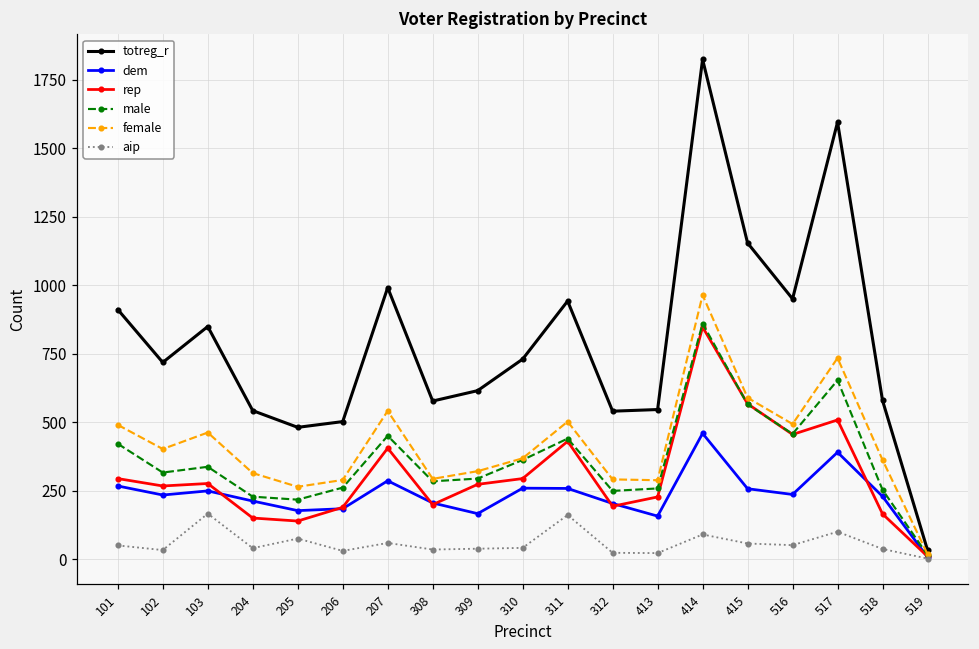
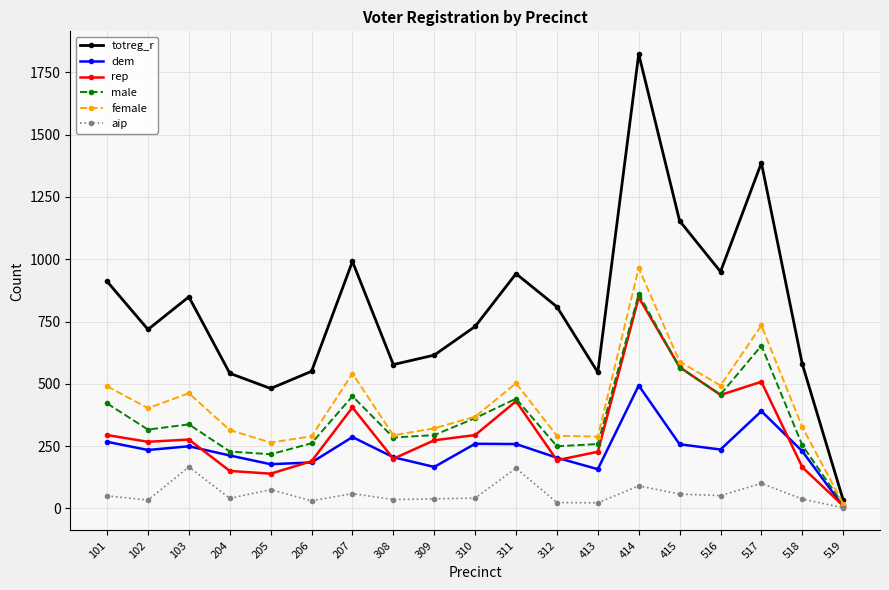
  {
    "totreg_r": {
      "101": 910,
      "102": 720,
      "103": 850,
      "204": 540,
      "205": 480,
-     "206": 500,
+     "206": 550,
      "207": 990,
      "308": 580,
      "309": 620,
      "310": 730,
      "311": 940,
-     "312": 540,
+     "312": 810,
      "413": 550,
      "414": 1820,
      "415": 1150,
      "516": 950,
-     "517": 1600,
+     "517": 1390,
      "518": 580,
      "519": 30
    },
    "dem": {
      "101": 270,
      "102": 230,
      "103": 250,
      "204": 210,
      "205": 180,
      "207": 290,
      "309": 170,
      "310": 260,
      "311": 260,
      "413": 160,
-     "414": 460,
+     "414": 490,
      "415": 260,
      "516": 240,
      "517": 390,
      "518": 230
    },
    "rep": {
      "101": 290,
      "102": 270,
      "103": 280,
      "204": 150,
      "205": 140,
      "207": 410,
      "309": 270,
      "310": 290,
      "413": 230,
      "414": 850,
      "517": 510,
      "518": 170
    },
    "male": {
      "101": 420,
      "102": 320,
      "103": 340,
      "204": 230,
      "205": 220,
      "206": 260,
      "207": 450,
      "309": 290,
      "312": 250,
      "413": 260,
      "414": 860,
      "517": 650,
      "518": 250
    },
    "female": {
      "101": 490,
      "102": 400,
      "103": 460,
      "204": 310,
      "205": 260,
      "206": 290,
      "207": 540,
      "309": 320,
      "311": 500,
      "312": 290,
      "413": 290,
      "414": 960,
      "415": 590,
      "516": 490,
      "517": 730,
-     "518": 360
+     "518": 330
    },
    "aip": {
      "101": 50,
      "102": 30,
      "103": 170,
      "204": 40,
      "205": 80,
      "206": 30,
      "207": 60,
      "308": 40,
      "309": 40,
      "310": 40,
      "311": 160,
      "312": 20,
      "413": 20,
      "414": 90,
      "415": 60,
      "516": 50,
      "517": 100,
      "518": 40
    }
  }
